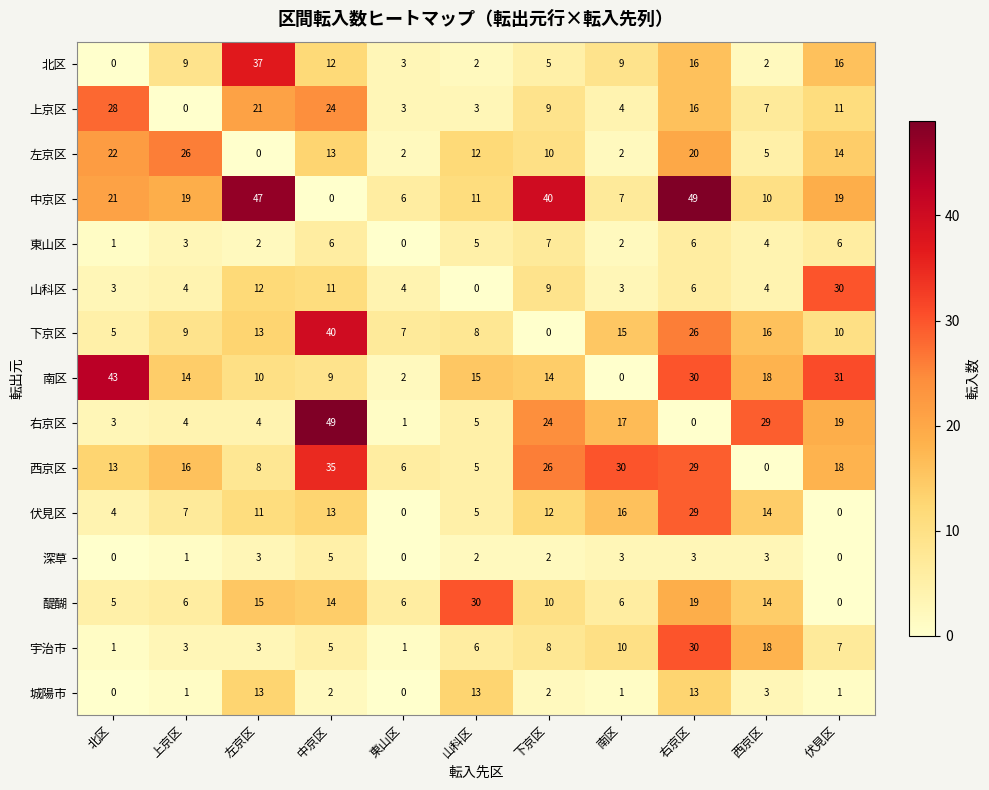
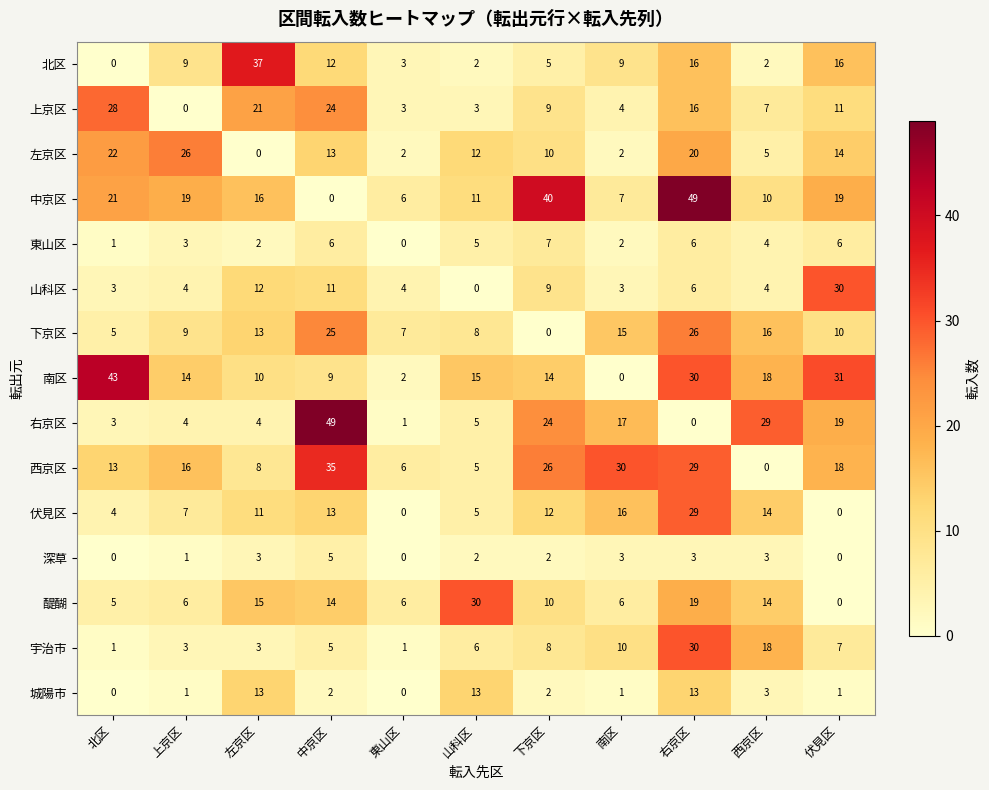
  {
    "北区": {
      "北区": 0,
      "上京区": 9,
      "左京区": 37,
      "中京区": 12,
      "東山区": 3,
      "山科区": 2,
      "下京区": 5,
      "南区": 9,
      "右京区": 16,
      "西京区": 2,
      "伏見区": 16
    },
    "上京区": {
      "北区": 28,
      "上京区": 0,
      "左京区": 21,
      "中京区": 24,
      "東山区": 3,
      "山科区": 3,
      "下京区": 9,
      "南区": 4,
      "右京区": 16,
      "西京区": 7,
      "伏見区": 11
    },
    "左京区": {
      "北区": 22,
      "上京区": 26,
      "左京区": 0,
      "中京区": 13,
      "東山区": 2,
      "山科区": 12,
      "下京区": 10,
      "南区": 2,
      "右京区": 20,
      "西京区": 5,
      "伏見区": 14
    },
    "中京区": {
      "北区": 21,
      "上京区": 19,
-     "左京区": 47,
+     "左京区": 16,
      "中京区": 0,
      "東山区": 6,
      "山科区": 11,
      "下京区": 40,
      "南区": 7,
      "右京区": 49,
      "西京区": 10,
      "伏見区": 19
    },
    "東山区": {
      "北区": 1,
      "上京区": 3,
      "左京区": 2,
      "中京区": 6,
      "東山区": 0,
      "山科区": 5,
      "下京区": 7,
      "南区": 2,
      "右京区": 6,
      "西京区": 4,
      "伏見区": 6
    },
    "山科区": {
      "北区": 3,
      "上京区": 4,
      "左京区": 12,
      "中京区": 11,
      "東山区": 4,
      "山科区": 0,
      "下京区": 9,
      "南区": 3,
      "右京区": 6,
      "西京区": 4,
      "伏見区": 30
    },
    "下京区": {
      "北区": 5,
      "上京区": 9,
      "左京区": 13,
-     "中京区": 40,
+     "中京区": 25,
      "東山区": 7,
      "山科区": 8,
      "下京区": 0,
      "南区": 15,
      "右京区": 26,
      "西京区": 16,
      "伏見区": 10
    },
    "南区": {
      "北区": 43,
      "上京区": 14,
      "左京区": 10,
      "中京区": 9,
      "東山区": 2,
      "山科区": 15,
      "下京区": 14,
      "南区": 0,
      "右京区": 30,
      "西京区": 18,
      "伏見区": 31
    },
    "右京区": {
      "北区": 3,
      "上京区": 4,
      "左京区": 4,
      "中京区": 49,
      "東山区": 1,
      "山科区": 5,
      "下京区": 24,
      "南区": 17,
      "右京区": 0,
      "西京区": 29,
      "伏見区": 19
    },
    "西京区": {
      "北区": 13,
      "上京区": 16,
      "左京区": 8,
      "中京区": 35,
      "東山区": 6,
      "山科区": 5,
      "下京区": 26,
      "南区": 30,
      "右京区": 29,
      "西京区": 0,
      "伏見区": 18
    },
    "伏見区": {
      "北区": 4,
      "上京区": 7,
      "左京区": 11,
      "中京区": 13,
      "東山区": 0,
      "山科区": 5,
      "下京区": 12,
      "南区": 16,
      "右京区": 29,
      "西京区": 14,
      "伏見区": 0
    },
    "深草": {
      "北区": 0,
      "上京区": 1,
      "左京区": 3,
      "中京区": 5,
      "東山区": 0,
      "山科区": 2,
      "下京区": 2,
      "南区": 3,
      "右京区": 3,
      "西京区": 3,
      "伏見区": 0
    },
    "醍醐": {
      "北区": 5,
      "上京区": 6,
      "左京区": 15,
      "中京区": 14,
      "東山区": 6,
      "山科区": 30,
      "下京区": 10,
      "南区": 6,
      "右京区": 19,
      "西京区": 14,
      "伏見区": 0
    },
    "宇治市": {
      "北区": 1,
      "上京区": 3,
      "左京区": 3,
      "中京区": 5,
      "東山区": 1,
      "山科区": 6,
      "下京区": 8,
      "南区": 10,
      "右京区": 30,
      "西京区": 18,
      "伏見区": 7
    },
    "城陽市": {
      "北区": 0,
      "上京区": 1,
      "左京区": 13,
      "中京区": 2,
      "東山区": 0,
      "山科区": 13,
      "下京区": 2,
      "南区": 1,
      "右京区": 13,
      "西京区": 3,
      "伏見区": 1
    }
  }
